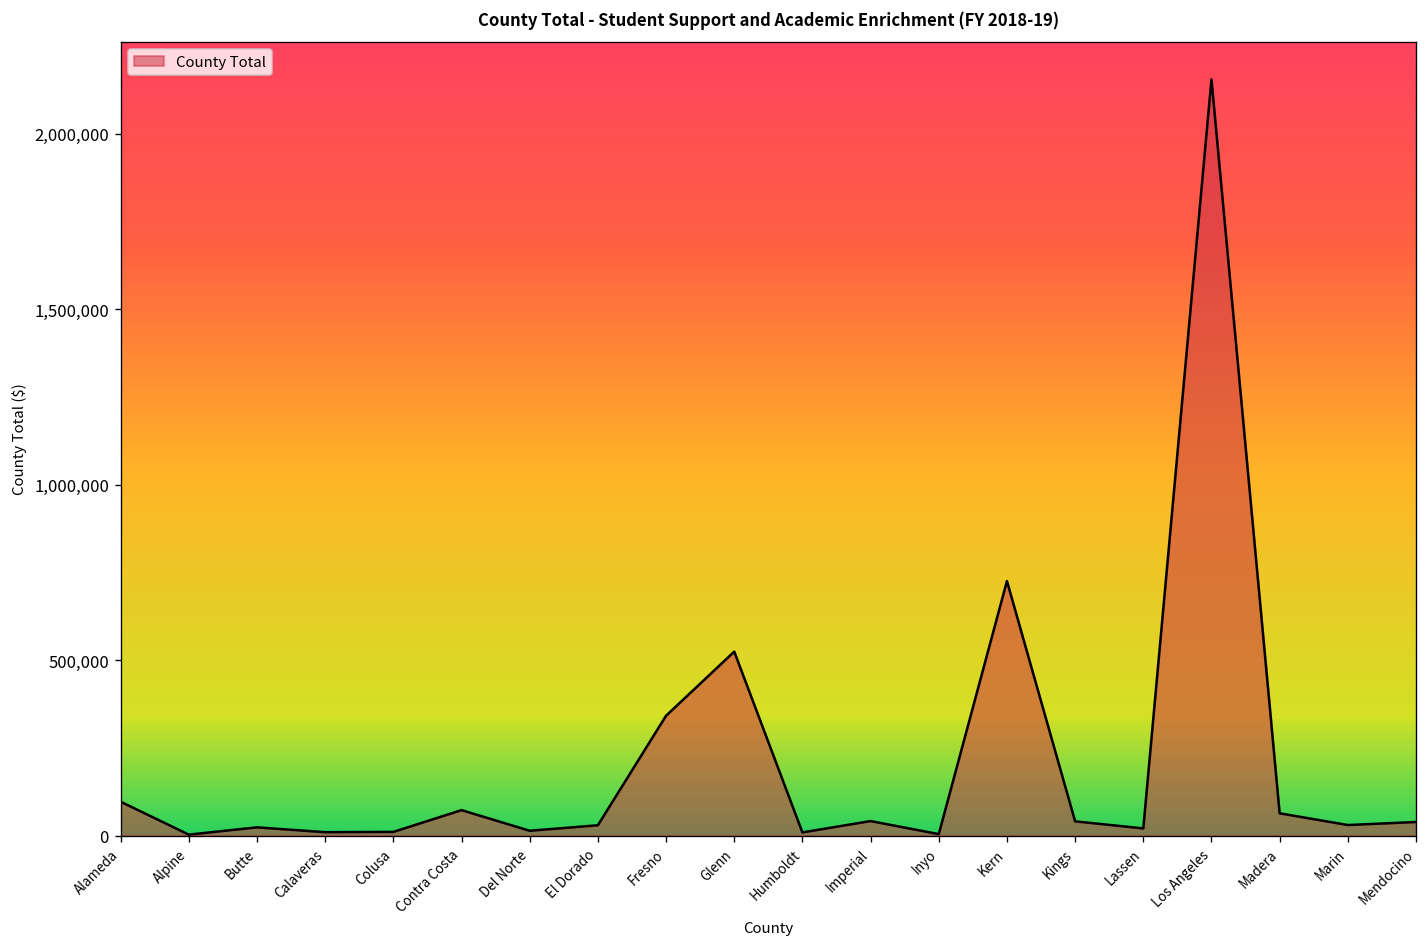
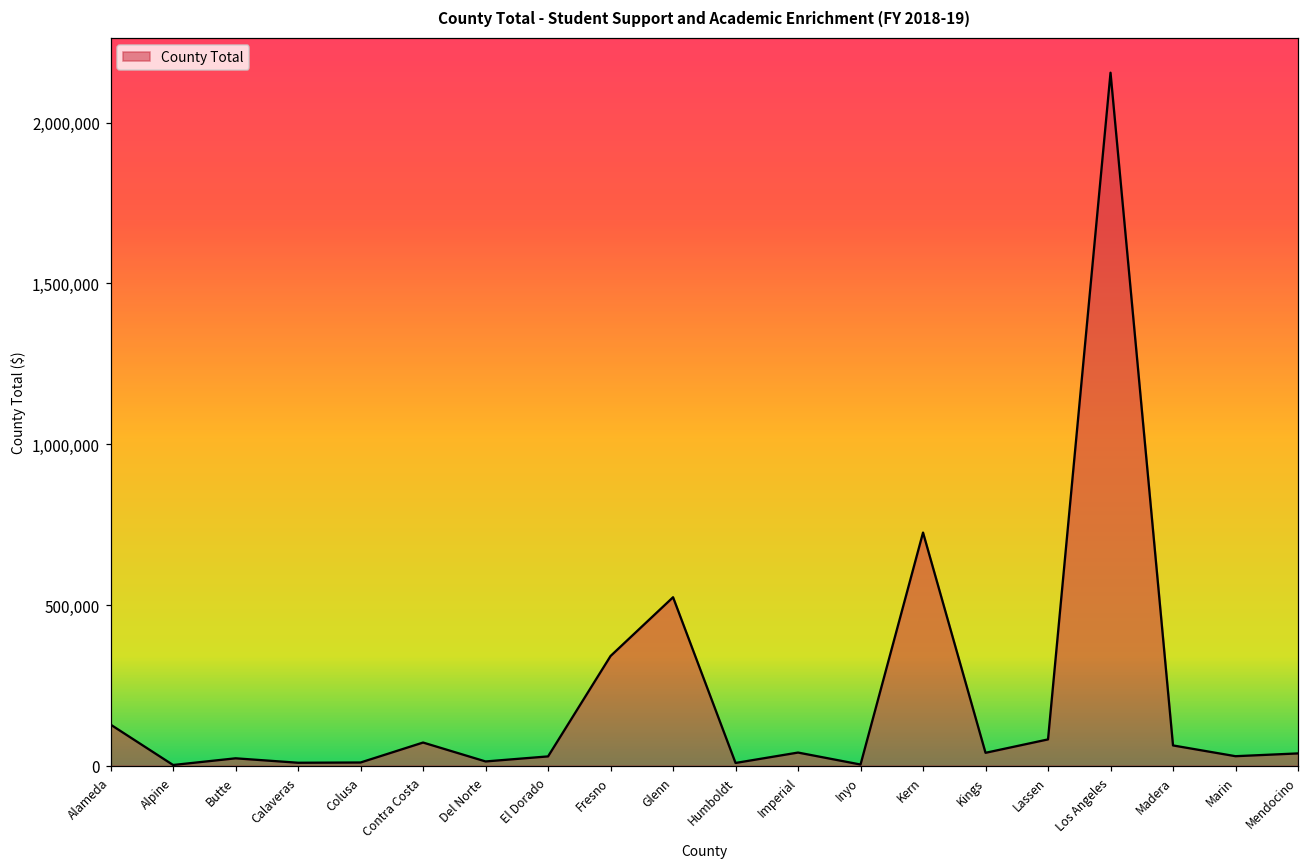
  {
-   "Alameda": "100,000",
+   "Alameda": "130,000",
    "Alpine": "0",
    "Butte": "20,000",
    "Calaveras": "10,000",
    "Colusa": "10,000",
    "Contra Costa": "70,000",
    "Del Norte": "10,000",
    "El Dorado": "30,000",
    "Fresno": "340,000",
    "Glenn": "520,000",
    "Humboldt": "10,000",
    "Imperial": "40,000",
    "Inyo": "0",
    "Kern": "730,000",
    "Kings": "40,000",
-   "Lassen": "20,000",
+   "Lassen": "80,000",
    "Los Angeles": "2,160,000",
    "Madera": "60,000",
    "Marin": "30,000",
    "Mendocino": "40,000"
  }
